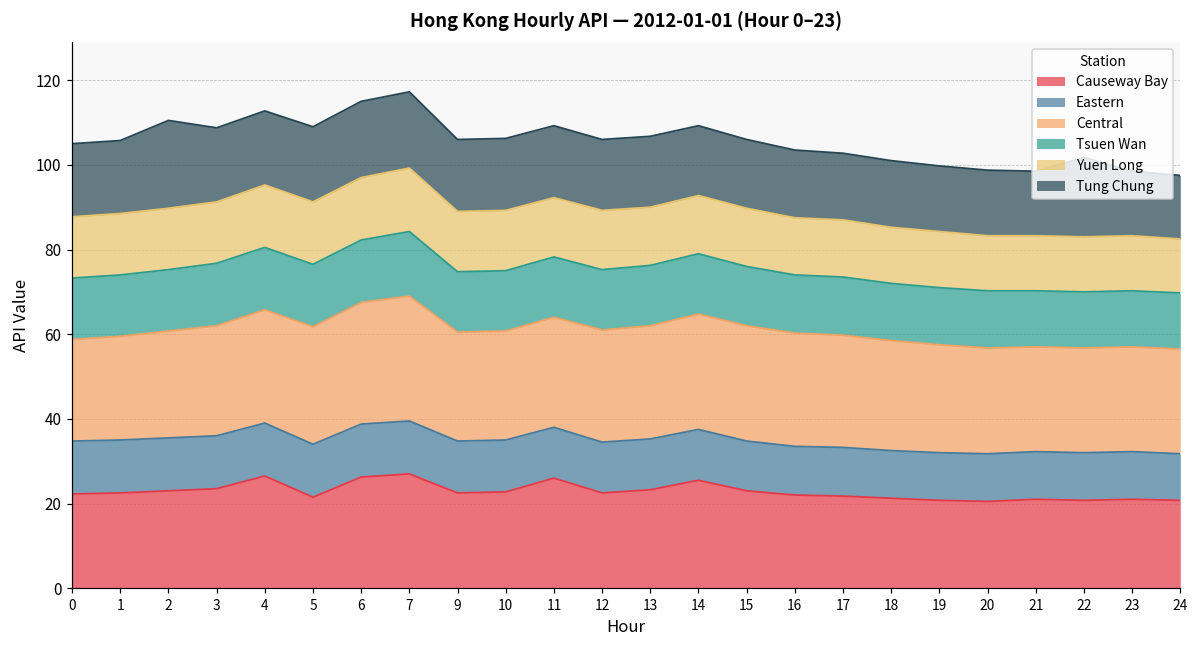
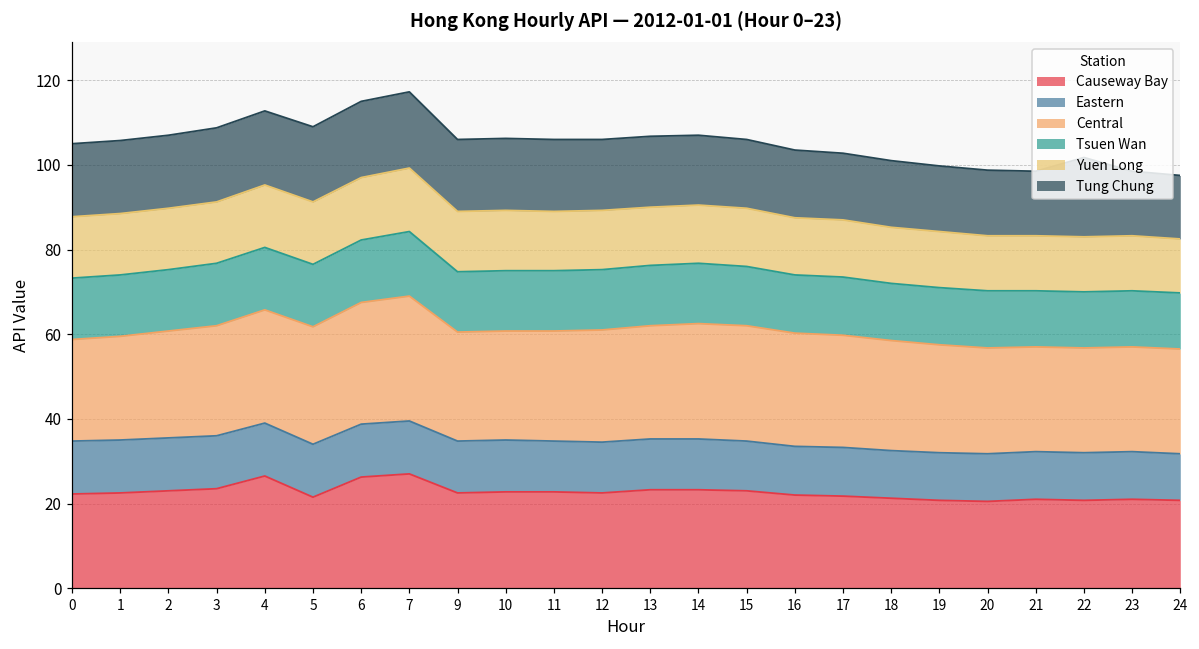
  {
    "Causeway Bay": {
      "0": 22,
      "1": 23,
      "2": 23,
      "3": 24,
      "4": 27,
      "5": 22,
      "6": 26,
      "7": 27,
      "9": 23,
      "10": 23,
-     "11": 26,
+     "11": 23,
      "12": 23,
      "13": 23,
-     "14": 26,
+     "14": 23,
      "15": 23,
      "16": 22,
      "17": 22,
      "18": 21,
      "19": 21,
      "20": 21,
      "21": 21,
      "22": 21,
      "23": 21,
      "24": 21
    },
    "Tung Chung": {
      "0": 17,
      "1": 17,
-     "2": 21,
+     "2": 17,
      "3": 18,
      "4": 18,
      "5": 18,
      "6": 18,
      "7": 18,
      "9": 17,
      "10": 17,
      "11": 17,
      "12": 17,
      "13": 17,
      "14": 17,
      "15": 16,
      "16": 16,
      "17": 16,
      "18": 16,
      "19": 16,
      "20": 16,
      "24": 15
    }
  }
